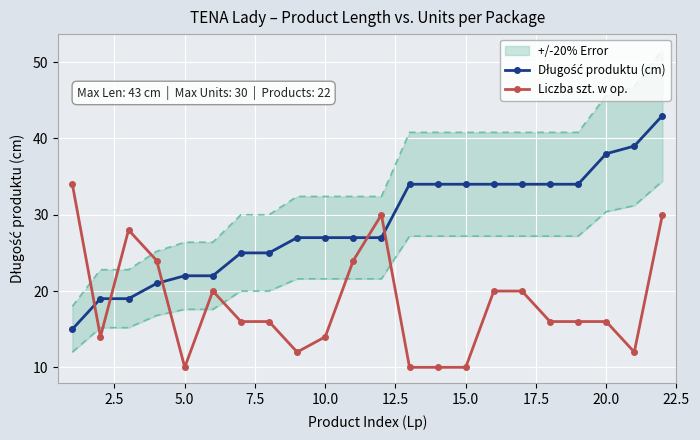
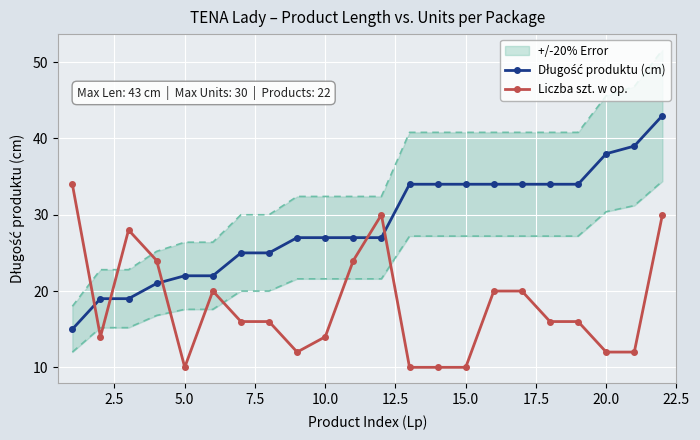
  {
    "Długość produktu (cm)": {
      "5.0": 22,
      "10.0": 27,
      "15.0": 34,
      "20.0": 38
    },
    "Liczba szt. w op.": {
      "5.0": 10,
      "10.0": 14,
      "15.0": 10,
-     "20.0": 16
+     "20.0": 12
    }
  }
